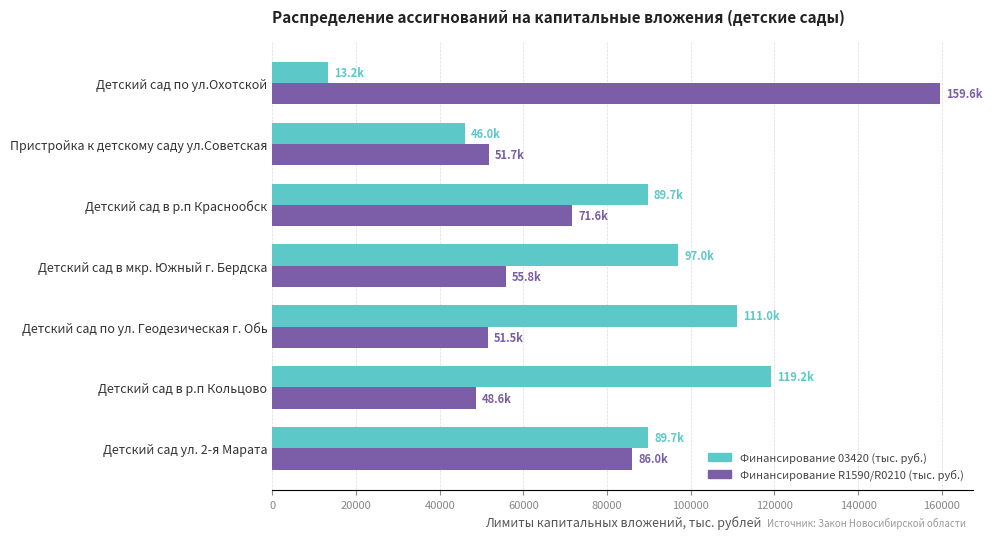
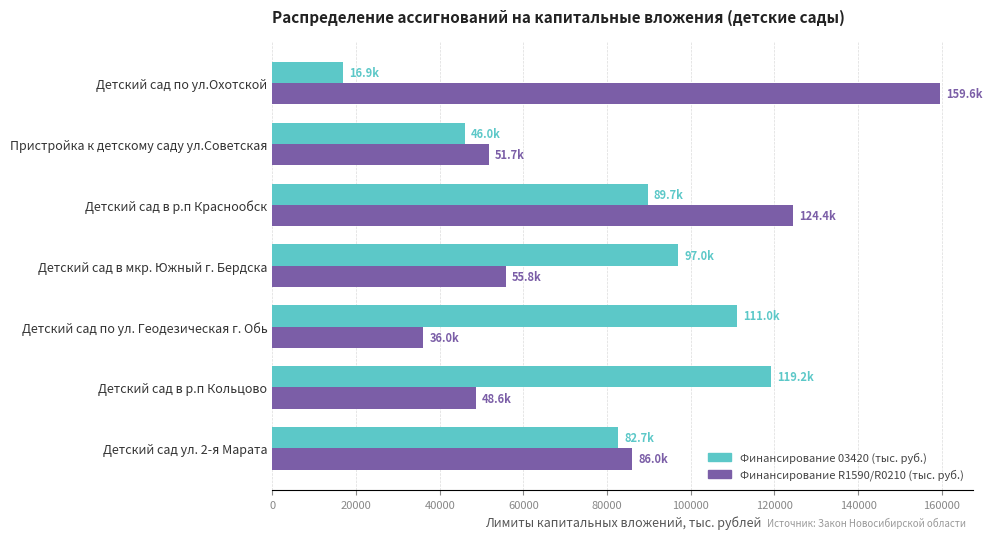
  {
    "Финансирование R1590/R0210 (тыс. руб.)": {
      "Детский сад по ул.Охотской": "159.6k",
      "Пристройка к детскому саду ул.Советская": "51.7k",
-     "Детский сад в р.п Краснообск": "71.6k",
+     "Детский сад в р.п Краснообск": "124.4k",
      "Детский сад в мкр. Южный г. Бердска": "55.8k",
-     "Детский сад по ул. Геодезическая г. Обь": "51.5k",
+     "Детский сад по ул. Геодезическая г. Обь": "36.0k",
      "Детский сад в р.п Кольцово": "48.6k",
      "Детский сад ул. 2-я Марата": "86.0k"
    },
    "Финансирование 03420 (тыс. руб.)": {
-     "Детский сад по ул.Охотской": "13.2k",
+     "Детский сад по ул.Охотской": "16.9k",
      "Пристройка к детскому саду ул.Советская": "46.0k",
      "Детский сад в р.п Краснообск": "89.7k",
      "Детский сад в мкр. Южный г. Бердска": "97.0k",
      "Детский сад по ул. Геодезическая г. Обь": "111.0k",
      "Детский сад в р.п Кольцово": "119.2k",
-     "Детский сад ул. 2-я Марата": "89.7k"
+     "Детский сад ул. 2-я Марата": "82.7k"
    }
  }
